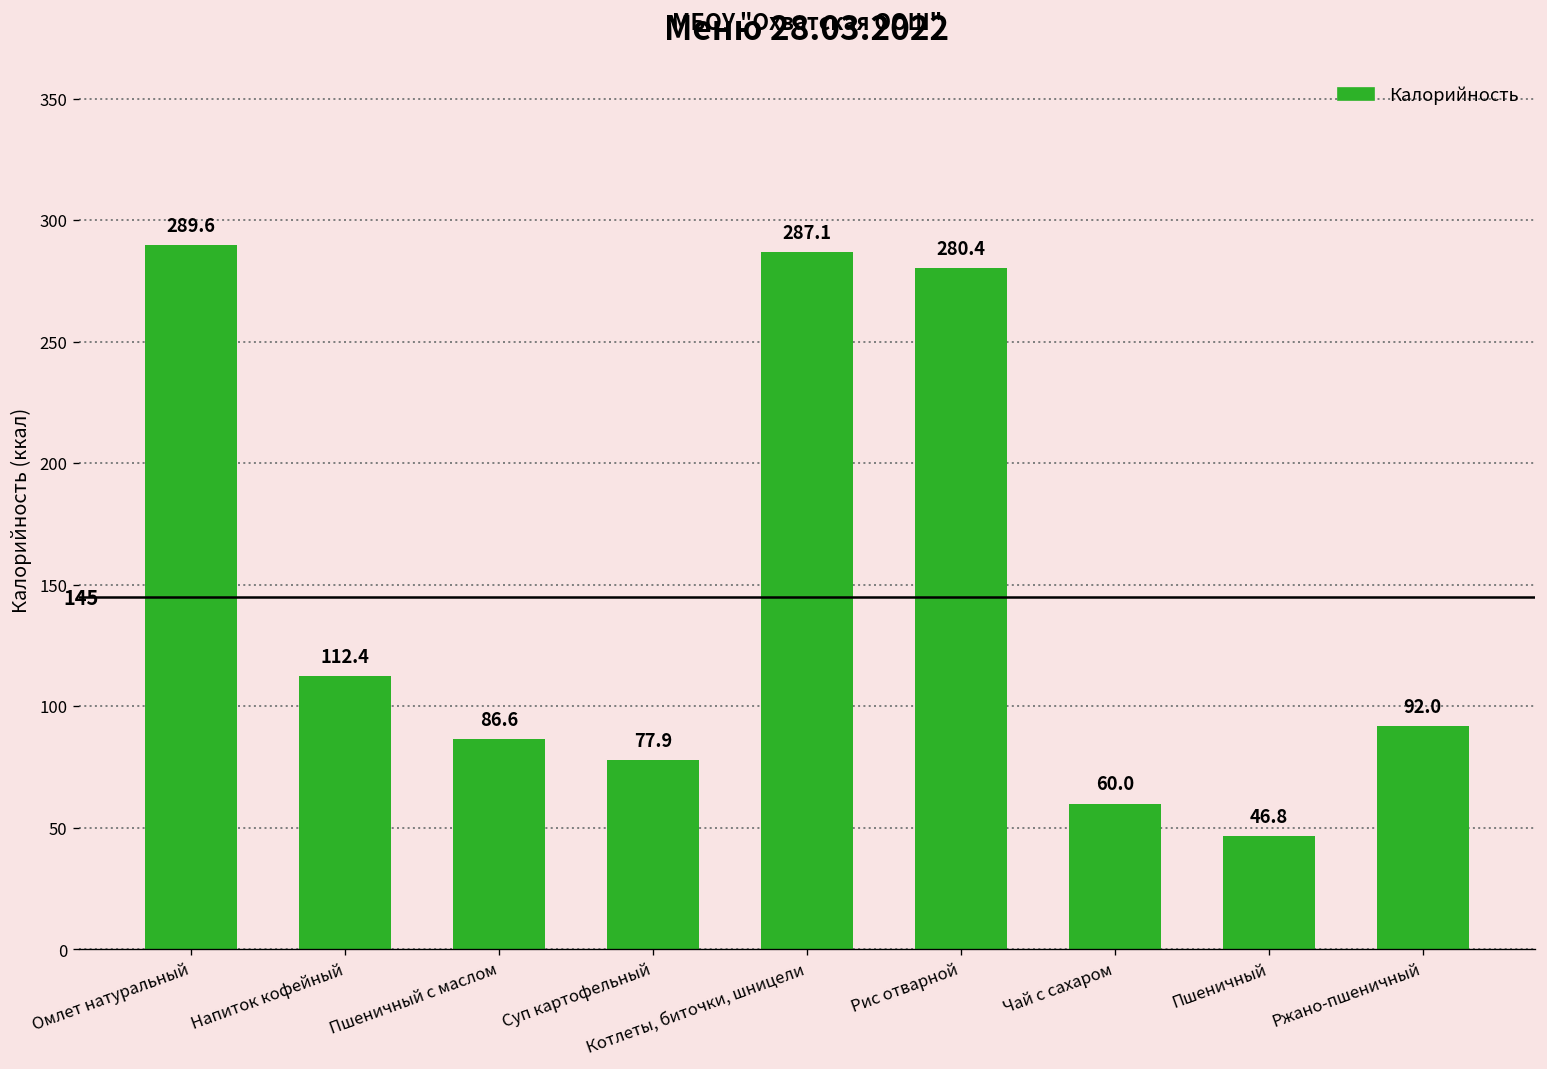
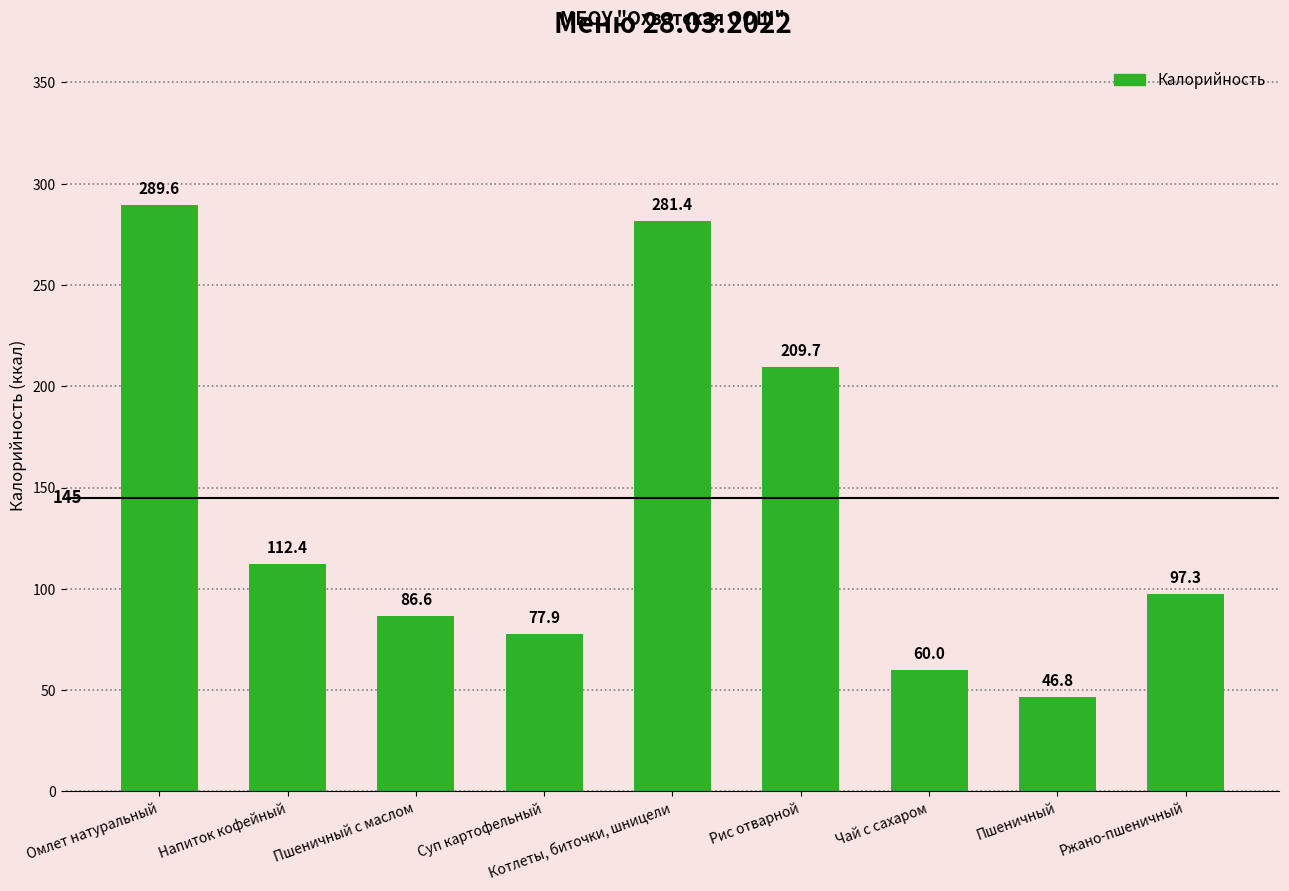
  {
    "Омлет натуральный": 289.6,
    "Напиток кофейный": 112.4,
    "Пшеничный с маслом": 86.6,
    "Суп картофельный": 77.9,
-   "Котлеты, биточки, шницели": 287.1,
-   "Рис отварной": 280.4,
+   "Котлеты, биточки, шницели": 281.4,
+   "Рис отварной": 209.7,
    "Чай с сахаром": 60.0,
    "Пшеничный": 46.8,
-   "Ржано-пшеничный": 92.0
+   "Ржано-пшеничный": 97.3
  }
